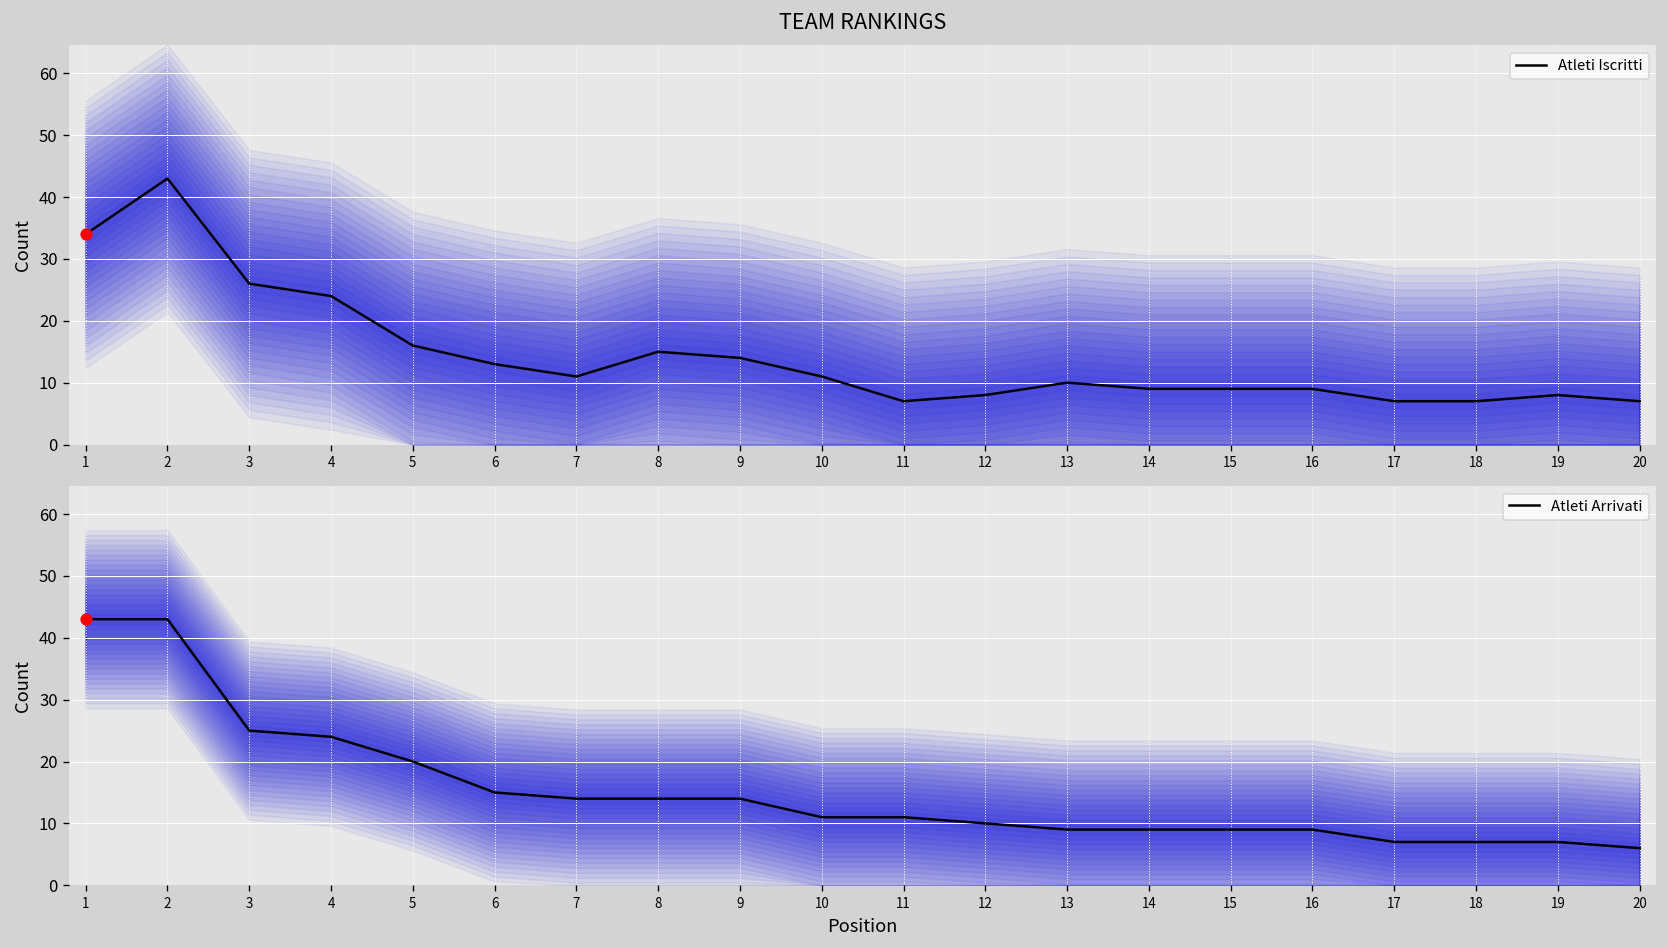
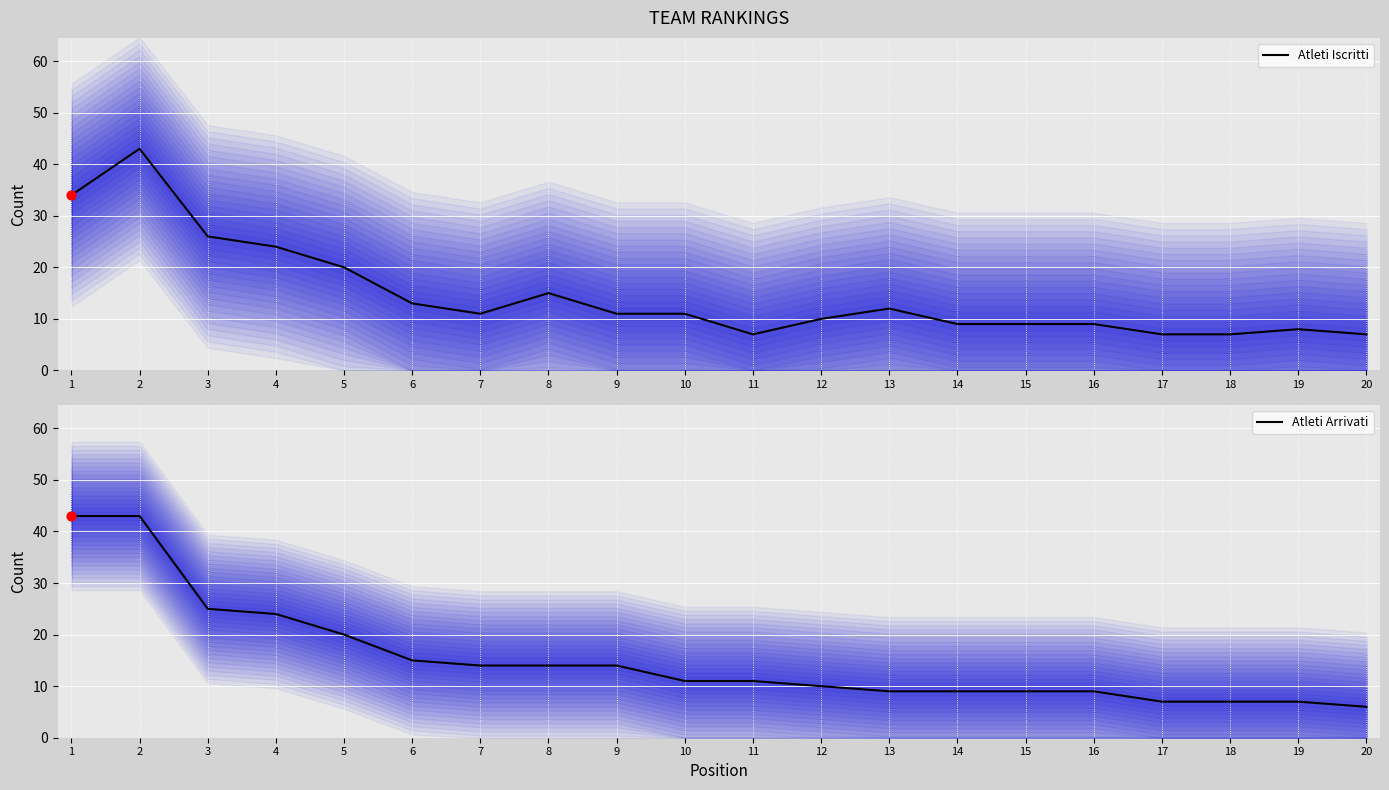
  {
    "TEAM RANKINGS": {
      "Atleti Iscritti": {
        "2": 43,
        "3": 26,
        "4": 24,
-       "5": 16,
+       "5": 20,
        "6": 13,
        "7": 11,
        "8": 15,
-       "9": 14,
+       "9": 11,
        "10": 11,
        "11": 7,
-       "12": 8,
-       "13": 10,
+       "12": 10,
+       "13": 12,
        "14": 9,
        "15": 9,
        "16": 9,
        "17": 7,
        "18": 7,
        "19": 8,
        "20": 7
      }
    }
  }
